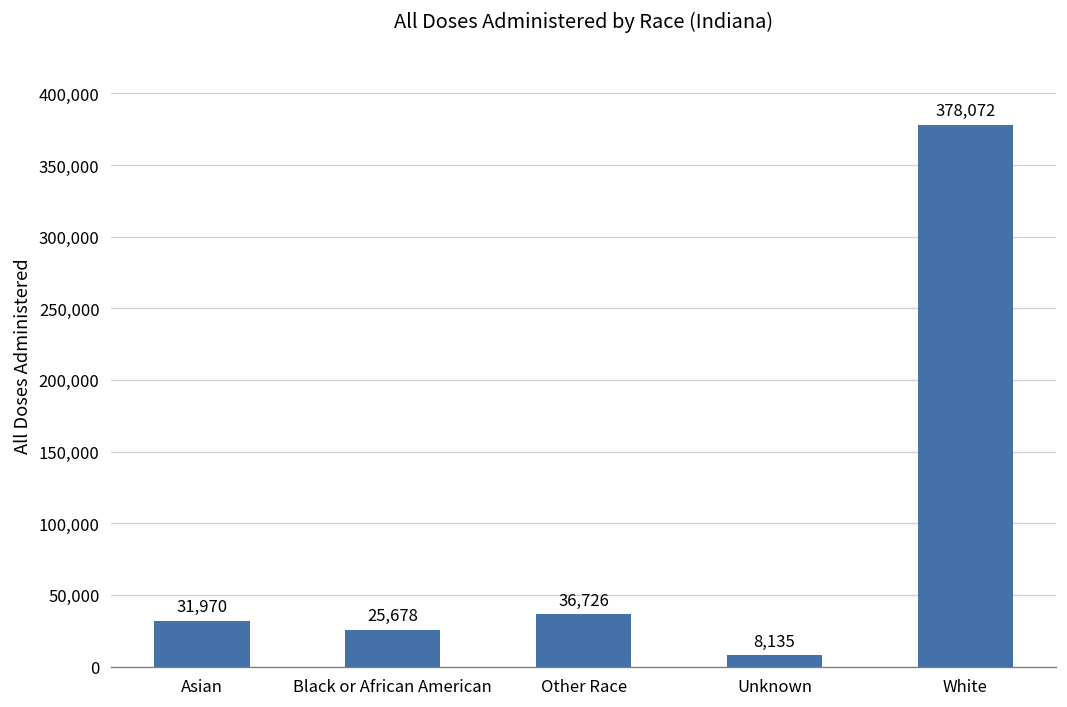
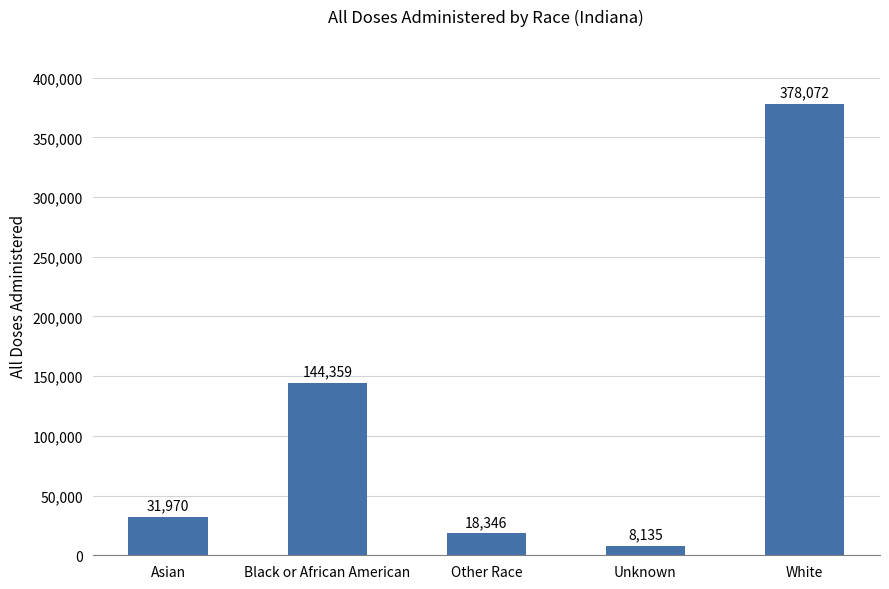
  {
    "Asian": "31,970",
-   "Black or African American": "25,678",
-   "Other Race": "36,726",
+   "Black or African American": "144,359",
+   "Other Race": "18,346",
    "Unknown": "8,135",
    "White": "378,072"
  }
